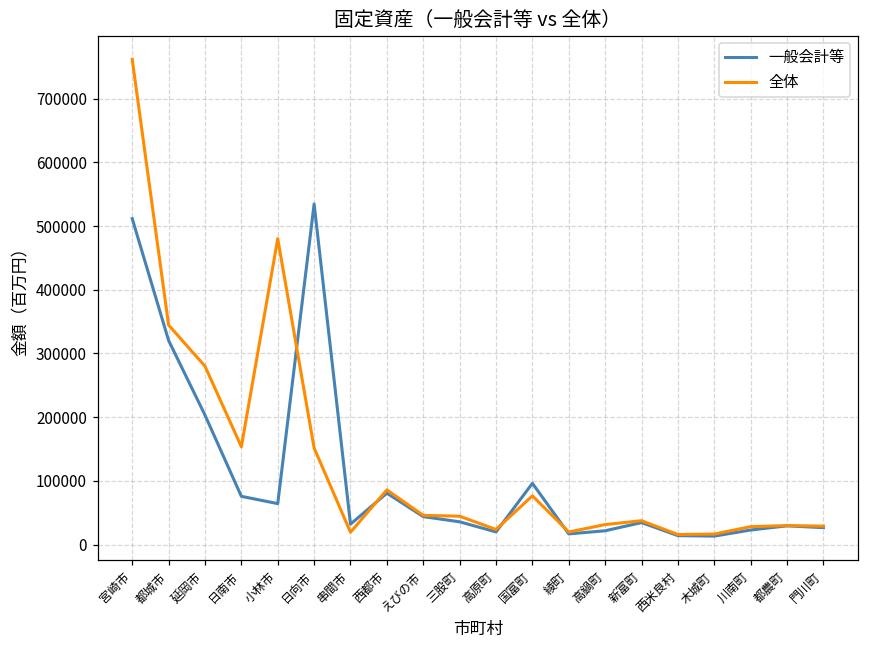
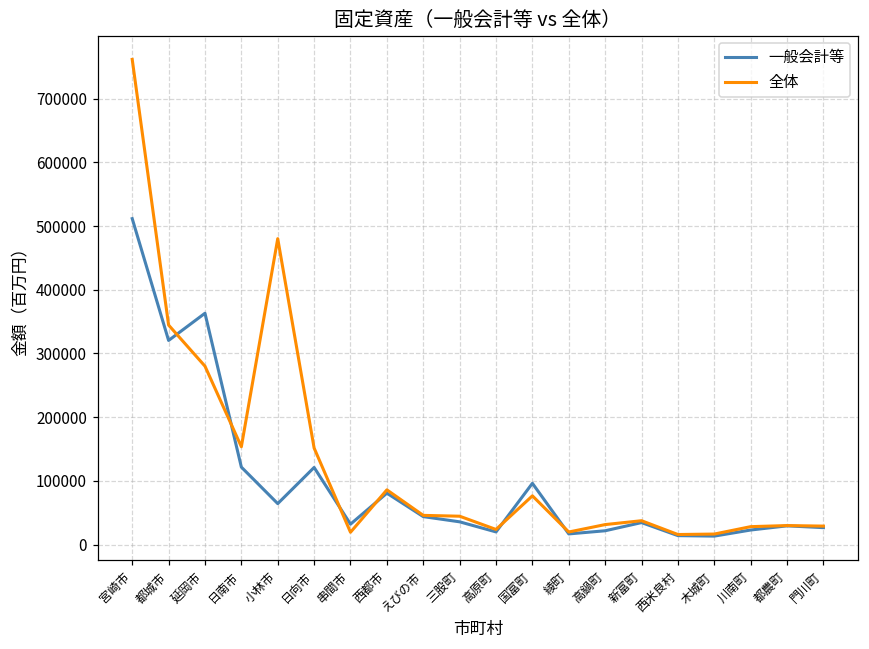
  {
    "一般会計等": {
      "宮崎市": 510000,
      "都城市": 320000,
-     "延岡市": 200000,
-     "日南市": 80000,
+     "延岡市": 360000,
+     "日南市": 120000,
      "小林市": 60000,
-     "日向市": 530000,
+     "日向市": 120000,
      "串間市": 30000,
      "西都市": 80000,
      "三股町": 40000,
      "国富町": 100000,
      "高鍋町": 20000,
      "川南町": 20000
    },
    "全体": {
      "宮崎市": 760000,
      "都城市": 340000,
      "延岡市": 280000,
      "日南市": 150000,
      "小林市": 480000,
      "日向市": 150000,
      "串間市": 20000,
      "西都市": 90000,
      "三股町": 40000,
      "国富町": 80000,
      "高鍋町": 30000,
      "川南町": 30000
    }
  }
